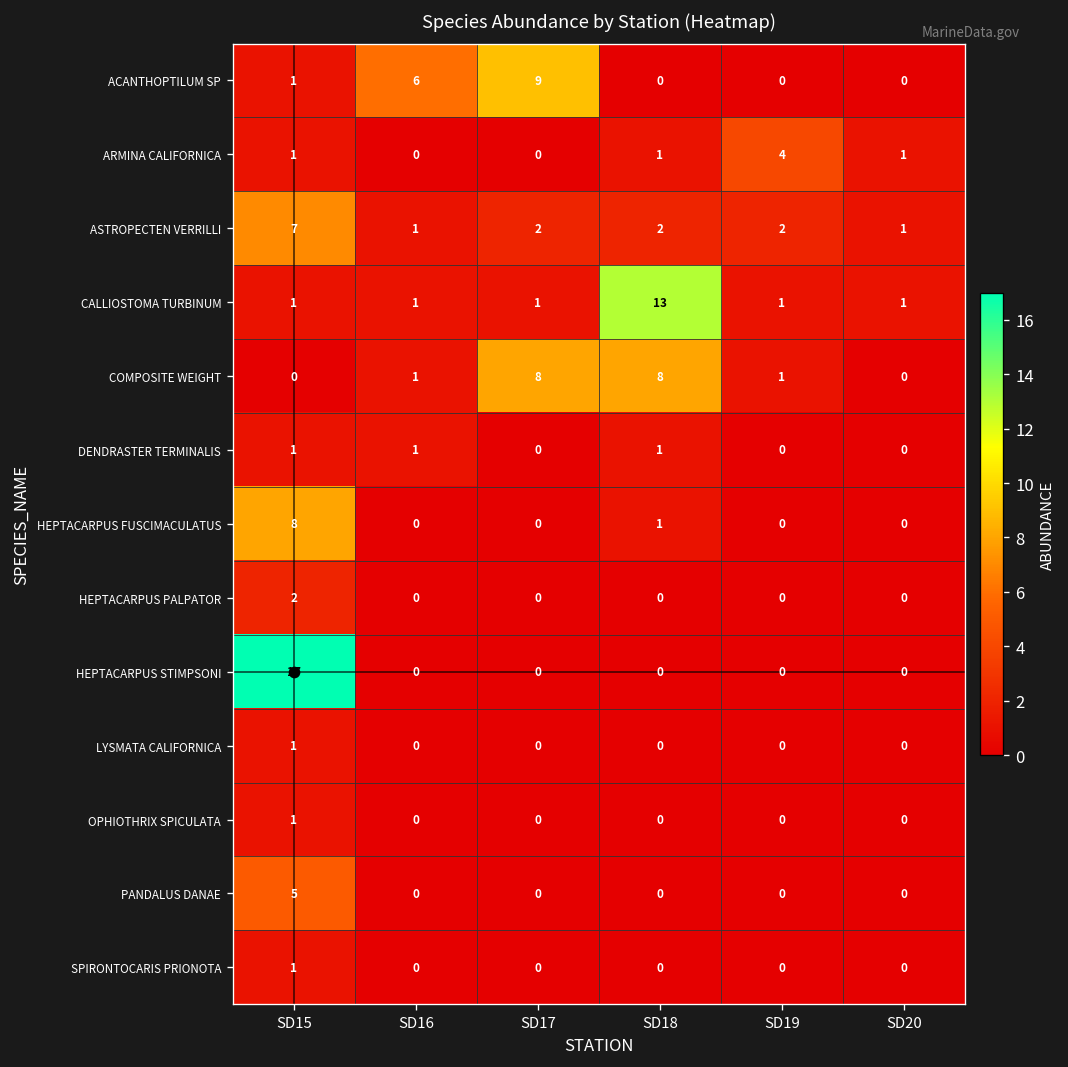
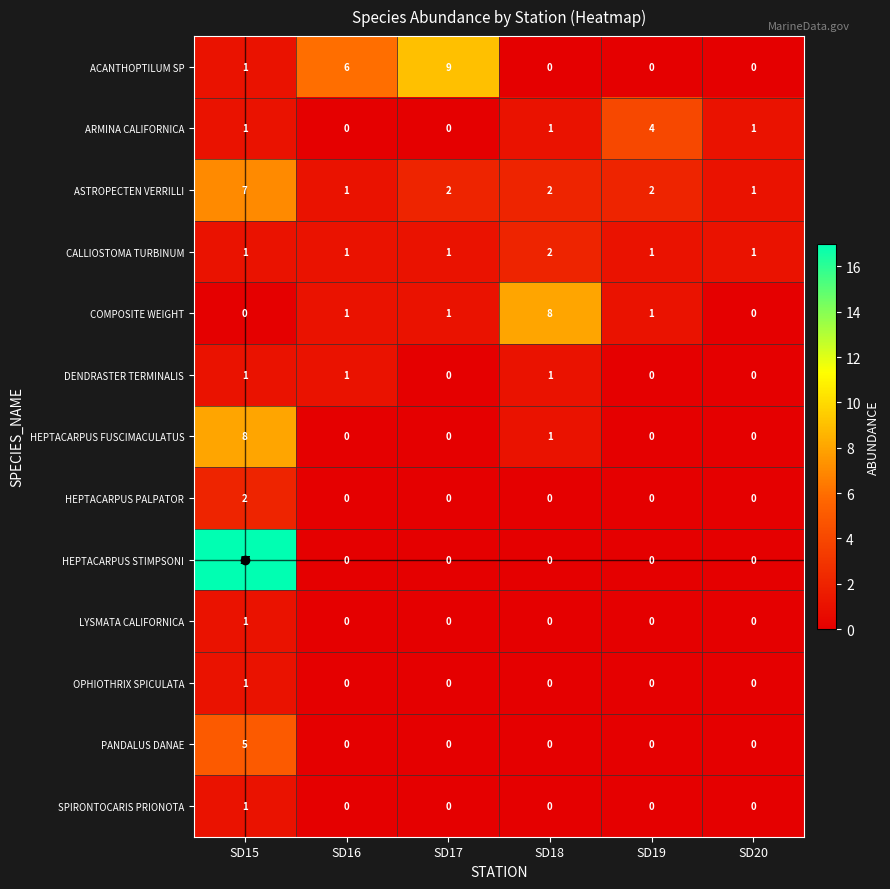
  {
    "ACANTHOPTILUM SP": {
      "SD15": 1,
      "SD16": 6,
      "SD17": 9,
      "SD18": 0,
      "SD19": 0,
      "SD20": 0
    },
    "ARMINA CALIFORNICA": {
      "SD15": 1,
      "SD16": 0,
      "SD17": 0,
      "SD18": 1,
      "SD19": 4,
      "SD20": 1
    },
    "ASTROPECTEN VERRILLI": {
      "SD15": 7,
      "SD16": 1,
      "SD17": 2,
      "SD18": 2,
      "SD19": 2,
      "SD20": 1
    },
    "CALLIOSTOMA TURBINUM": {
      "SD15": 1,
      "SD16": 1,
      "SD17": 1,
-     "SD18": 13,
+     "SD18": 2,
      "SD19": 1,
      "SD20": 1
    },
    "COMPOSITE WEIGHT": {
      "SD15": 0,
      "SD16": 1,
-     "SD17": 8,
+     "SD17": 1,
      "SD18": 8,
      "SD19": 1,
      "SD20": 0
    },
    "DENDRASTER TERMINALIS": {
      "SD15": 1,
      "SD16": 1,
      "SD17": 0,
      "SD18": 1,
      "SD19": 0,
      "SD20": 0
    },
    "HEPTACARPUS FUSCIMACULATUS": {
      "SD15": 8,
      "SD16": 0,
      "SD17": 0,
      "SD18": 1,
      "SD19": 0,
      "SD20": 0
    },
    "HEPTACARPUS PALPATOR": {
      "SD15": 2,
      "SD16": 0,
      "SD17": 0,
      "SD18": 0,
      "SD19": 0,
      "SD20": 0
    },
    "HEPTACARPUS STIMPSONI": {
      "SD16": 0,
      "SD17": 0,
      "SD18": 0,
      "SD19": 0,
      "SD20": 0
    },
    "LYSMATA CALIFORNICA": {
      "SD15": 1,
      "SD16": 0,
      "SD17": 0,
      "SD18": 0,
      "SD19": 0,
      "SD20": 0
    },
    "OPHIOTHRIX SPICULATA": {
      "SD15": 1,
      "SD16": 0,
      "SD17": 0,
      "SD18": 0,
      "SD19": 0,
      "SD20": 0
    },
    "PANDALUS DANAE": {
      "SD15": 5,
      "SD16": 0,
      "SD17": 0,
      "SD18": 0,
      "SD19": 0,
      "SD20": 0
    },
    "SPIRONTOCARIS PRIONOTA": {
      "SD15": 1,
      "SD16": 0,
      "SD17": 0,
      "SD18": 0,
      "SD19": 0,
      "SD20": 0
    }
  }
